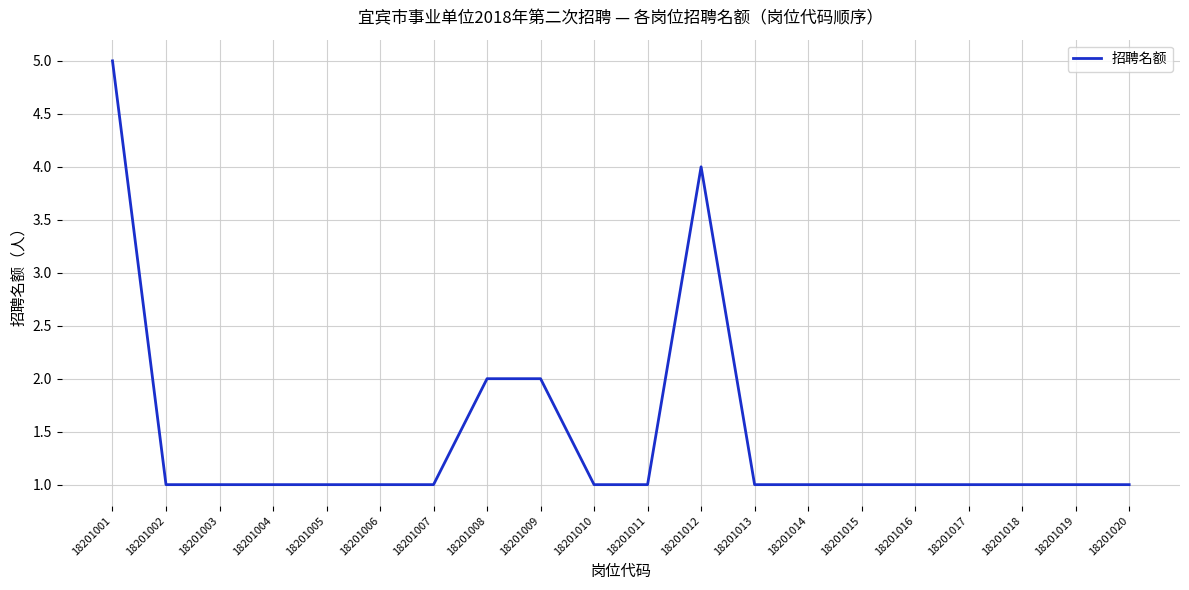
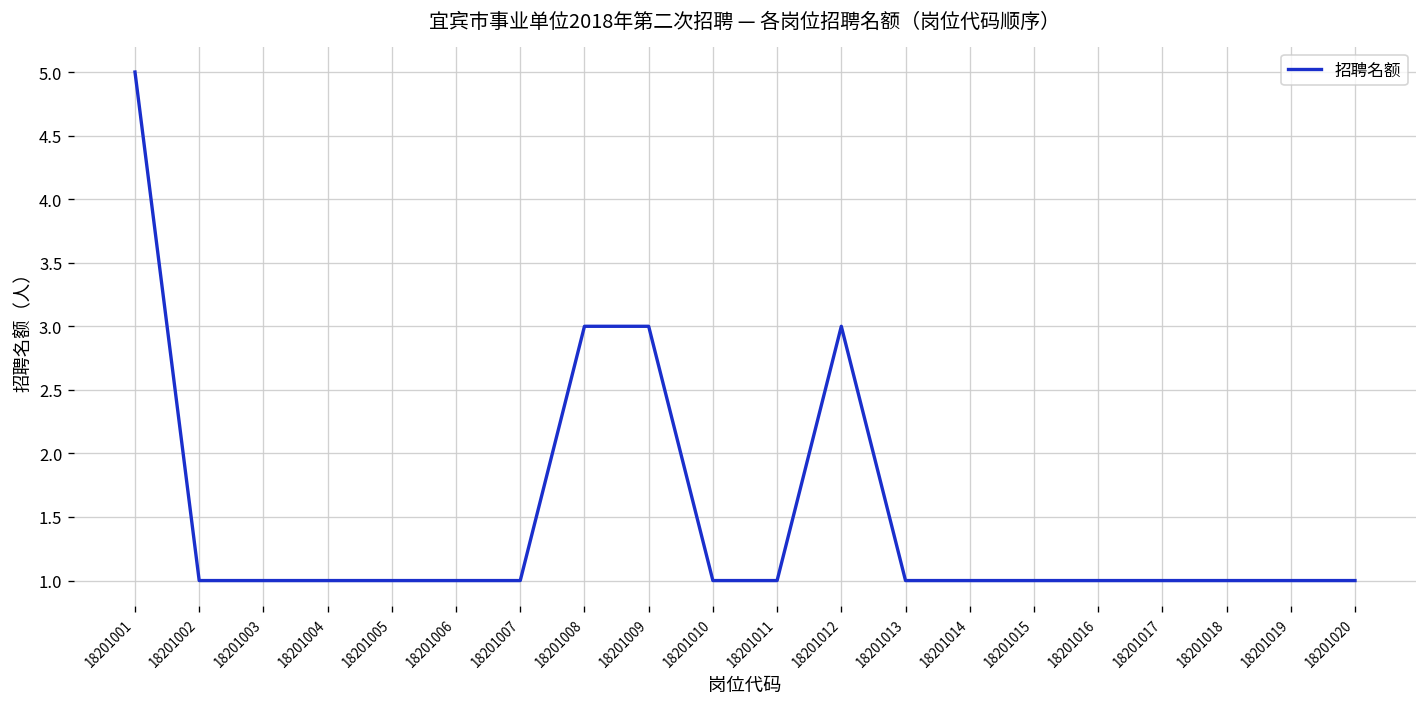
  {
    "18201001": 5,
    "18201002": 1,
    "18201003": 1,
    "18201004": 1,
    "18201005": 1,
    "18201006": 1,
    "18201007": 1,
-   "18201008": 2,
-   "18201009": 2,
+   "18201008": 3,
+   "18201009": 3,
    "18201010": 1,
    "18201011": 1,
-   "18201012": 4,
+   "18201012": 3,
    "18201013": 1,
    "18201014": 1,
    "18201015": 1,
    "18201016": 1,
    "18201017": 1,
    "18201018": 1,
    "18201019": 1,
    "18201020": 1
  }
